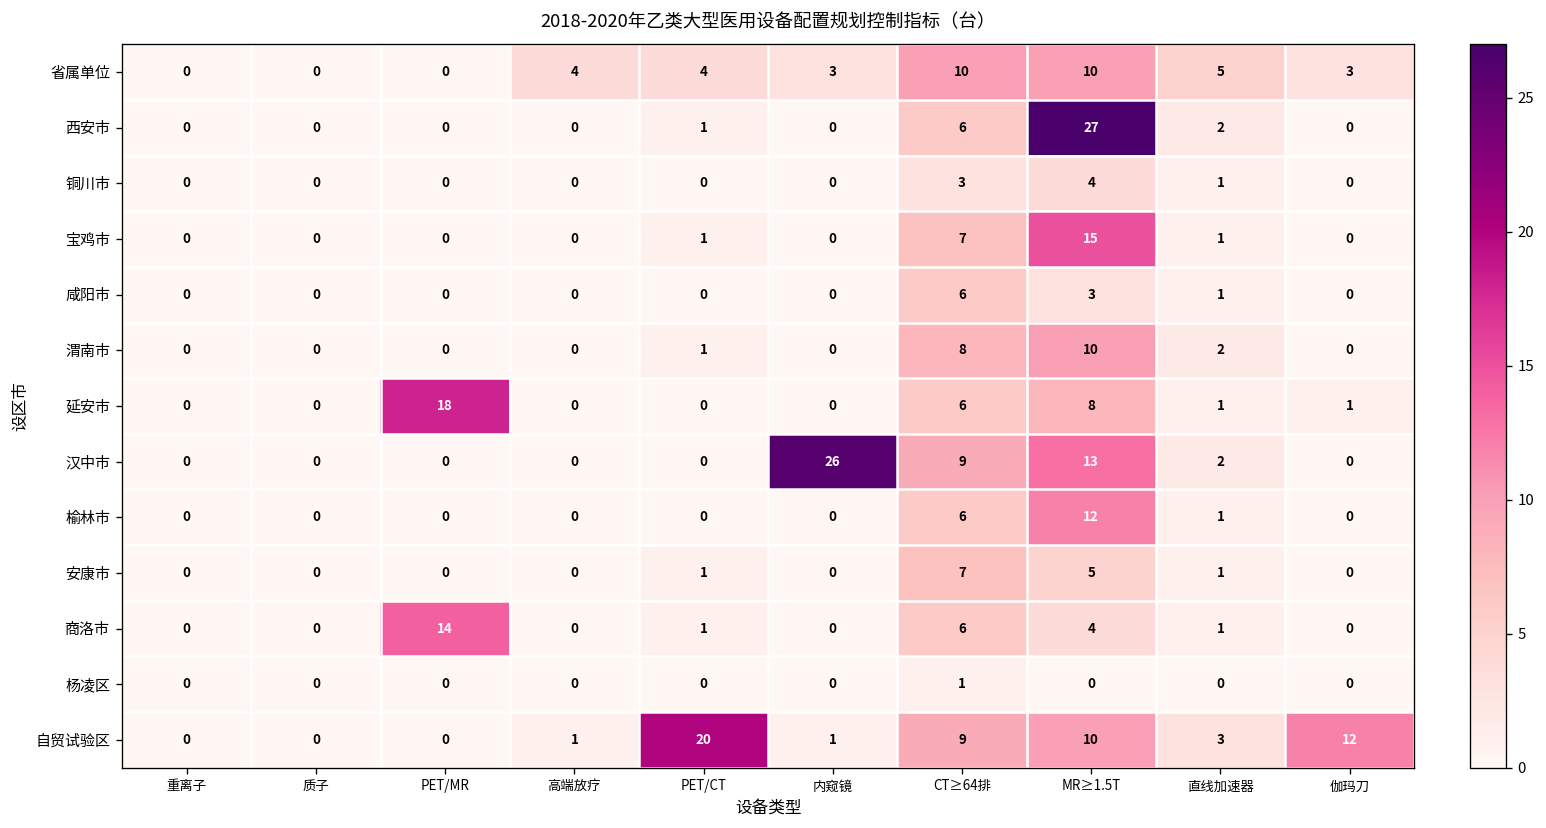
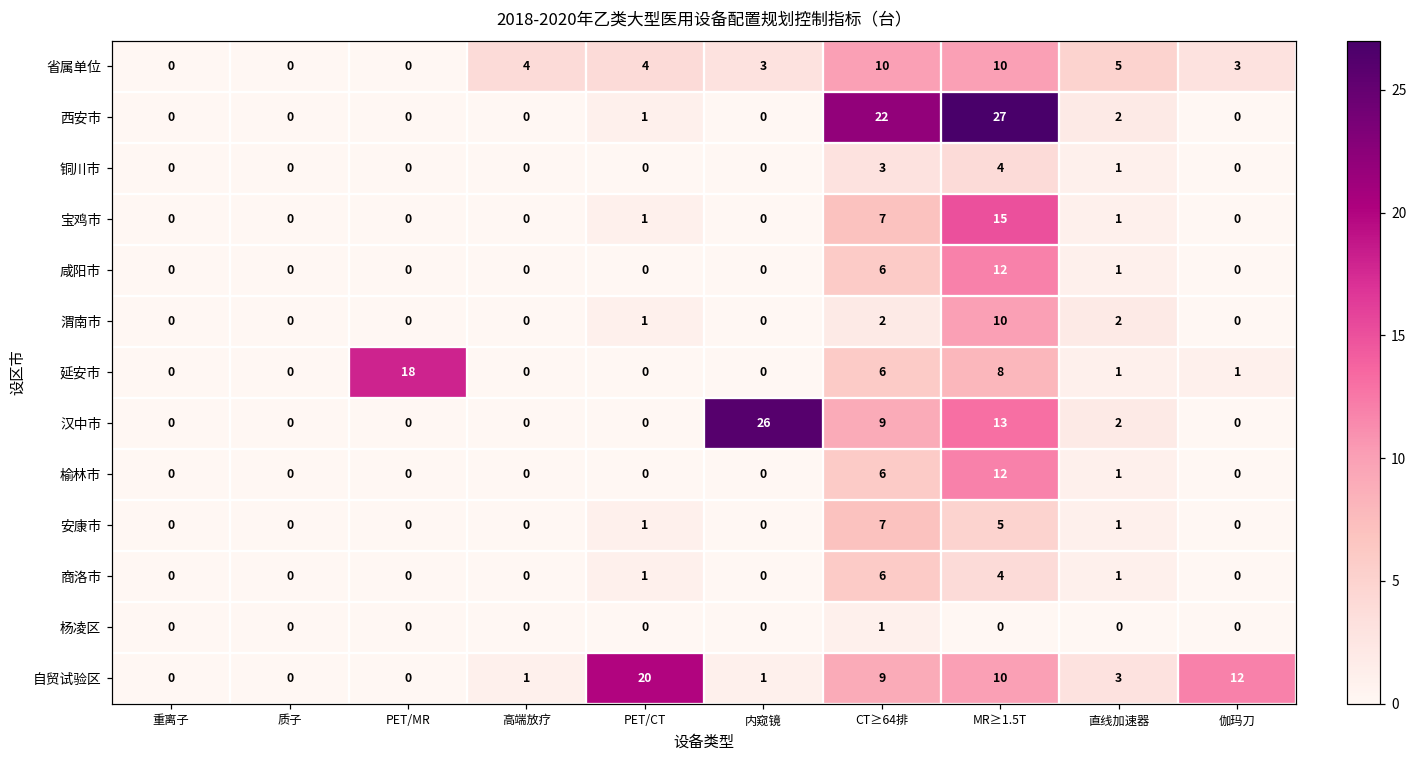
  {
    "省属单位": {
      "重离子": 0,
      "质子": 0,
      "PET/MR": 0,
      "高端放疗": 4,
      "PET/CT": 4,
      "内窥镜": 3,
      "CT≥64排": 10,
      "MR≥1.5T": 10,
      "直线加速器": 5,
      "伽玛刀": 3
    },
    "西安市": {
      "重离子": 0,
      "质子": 0,
      "PET/MR": 0,
      "高端放疗": 0,
      "PET/CT": 1,
      "内窥镜": 0,
-     "CT≥64排": 6,
+     "CT≥64排": 22,
      "MR≥1.5T": 27,
      "直线加速器": 2,
      "伽玛刀": 0
    },
    "铜川市": {
      "重离子": 0,
      "质子": 0,
      "PET/MR": 0,
      "高端放疗": 0,
      "PET/CT": 0,
      "内窥镜": 0,
      "CT≥64排": 3,
      "MR≥1.5T": 4,
      "直线加速器": 1,
      "伽玛刀": 0
    },
    "宝鸡市": {
      "重离子": 0,
      "质子": 0,
      "PET/MR": 0,
      "高端放疗": 0,
      "PET/CT": 1,
      "内窥镜": 0,
      "CT≥64排": 7,
      "MR≥1.5T": 15,
      "直线加速器": 1,
      "伽玛刀": 0
    },
    "咸阳市": {
      "重离子": 0,
      "质子": 0,
      "PET/MR": 0,
      "高端放疗": 0,
      "PET/CT": 0,
      "内窥镜": 0,
      "CT≥64排": 6,
-     "MR≥1.5T": 3,
+     "MR≥1.5T": 12,
      "直线加速器": 1,
      "伽玛刀": 0
    },
    "渭南市": {
      "重离子": 0,
      "质子": 0,
      "PET/MR": 0,
      "高端放疗": 0,
      "PET/CT": 1,
      "内窥镜": 0,
-     "CT≥64排": 8,
+     "CT≥64排": 2,
      "MR≥1.5T": 10,
      "直线加速器": 2,
      "伽玛刀": 0
    },
    "延安市": {
      "重离子": 0,
      "质子": 0,
      "PET/MR": 18,
      "高端放疗": 0,
      "PET/CT": 0,
      "内窥镜": 0,
      "CT≥64排": 6,
      "MR≥1.5T": 8,
      "直线加速器": 1,
      "伽玛刀": 1
    },
    "汉中市": {
      "重离子": 0,
      "质子": 0,
      "PET/MR": 0,
      "高端放疗": 0,
      "PET/CT": 0,
      "内窥镜": 26,
      "CT≥64排": 9,
      "MR≥1.5T": 13,
      "直线加速器": 2,
      "伽玛刀": 0
    },
    "榆林市": {
      "重离子": 0,
      "质子": 0,
      "PET/MR": 0,
      "高端放疗": 0,
      "PET/CT": 0,
      "内窥镜": 0,
      "CT≥64排": 6,
      "MR≥1.5T": 12,
      "直线加速器": 1,
      "伽玛刀": 0
    },
    "安康市": {
      "重离子": 0,
      "质子": 0,
      "PET/MR": 0,
      "高端放疗": 0,
      "PET/CT": 1,
      "内窥镜": 0,
      "CT≥64排": 7,
      "MR≥1.5T": 5,
      "直线加速器": 1,
      "伽玛刀": 0
    },
    "商洛市": {
      "重离子": 0,
      "质子": 0,
-     "PET/MR": 14,
+     "PET/MR": 0,
      "高端放疗": 0,
      "PET/CT": 1,
      "内窥镜": 0,
      "CT≥64排": 6,
      "MR≥1.5T": 4,
      "直线加速器": 1,
      "伽玛刀": 0
    },
    "杨凌区": {
      "重离子": 0,
      "质子": 0,
      "PET/MR": 0,
      "高端放疗": 0,
      "PET/CT": 0,
      "内窥镜": 0,
      "CT≥64排": 1,
      "MR≥1.5T": 0,
      "直线加速器": 0,
      "伽玛刀": 0
    },
    "自贸试验区": {
      "重离子": 0,
      "质子": 0,
      "PET/MR": 0,
      "高端放疗": 1,
      "PET/CT": 20,
      "内窥镜": 1,
      "CT≥64排": 9,
      "MR≥1.5T": 10,
      "直线加速器": 3,
      "伽玛刀": 12
    }
  }
